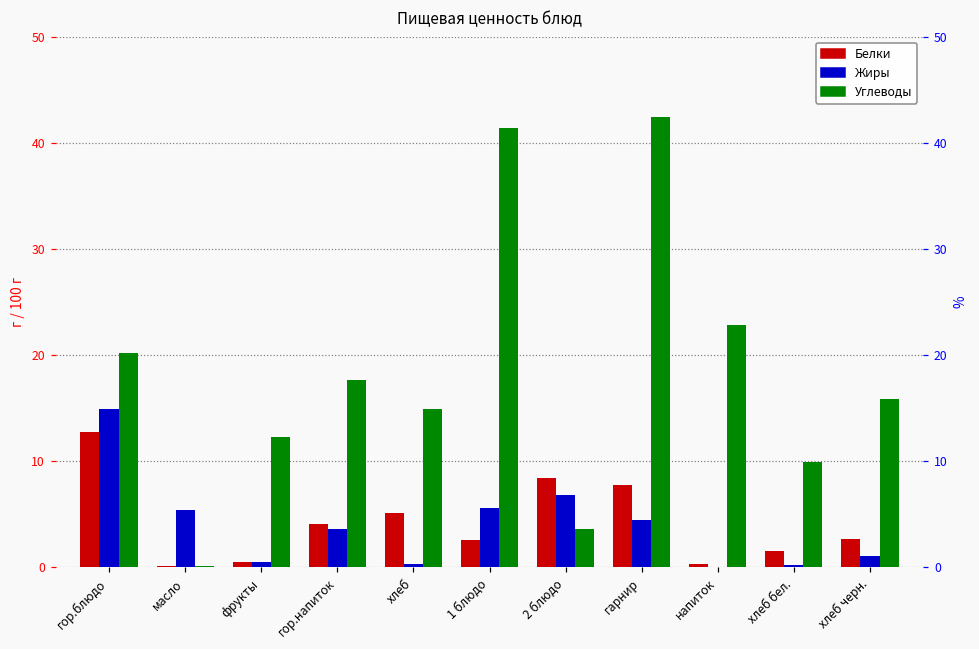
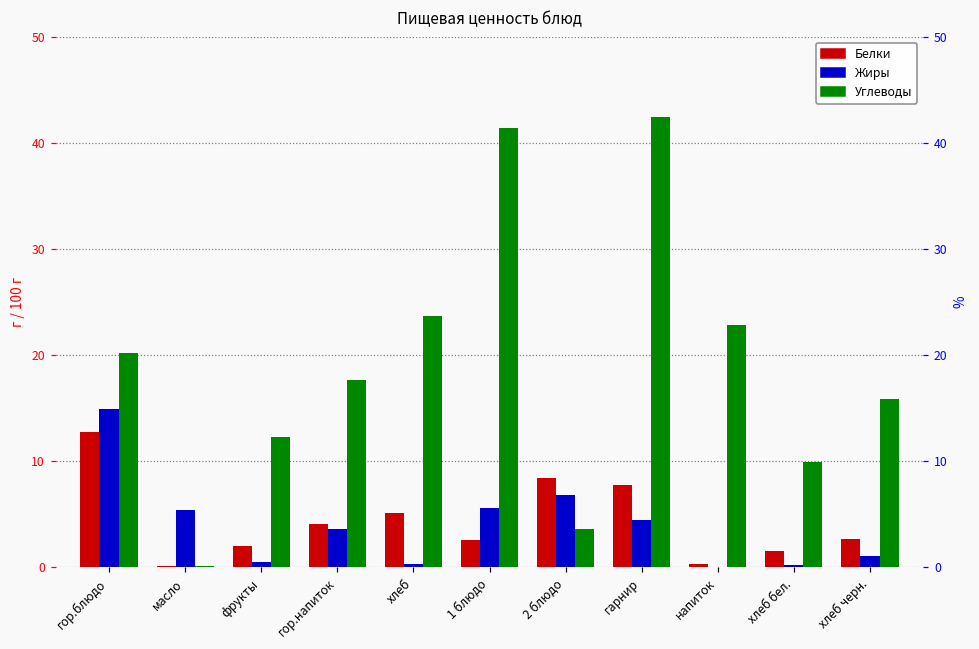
  {
    "Белки": {
      "гор.блюдо": 13,
-     "фрукты": 1,
+     "фрукты": 2,
      "гор.напиток": 4,
      "хлеб": 5,
      "1 блюдо": 3,
      "2 блюдо": 8,
      "гарнир": 8,
      "напиток": 0,
      "хлеб бел.": 2,
      "хлеб черн.": 3
    },
    "Жиры": {
      "гор.блюдо": 15,
      "масло": 5,
      "фрукты": 1,
      "гор.напиток": 4,
      "хлеб": 0,
      "1 блюдо": 6,
      "2 блюдо": 7,
      "гарнир": 4,
      "напиток": 0,
      "хлеб черн.": 1
    },
    "Углеводы": {
      "гор.блюдо": 20,
      "фрукты": 12,
      "гор.напиток": 18,
-     "хлеб": 15,
+     "хлеб": 24,
      "1 блюдо": 41,
      "2 блюдо": 4,
      "гарнир": 42,
      "напиток": 23,
      "хлеб бел.": 10,
      "хлеб черн.": 16
    }
  }
